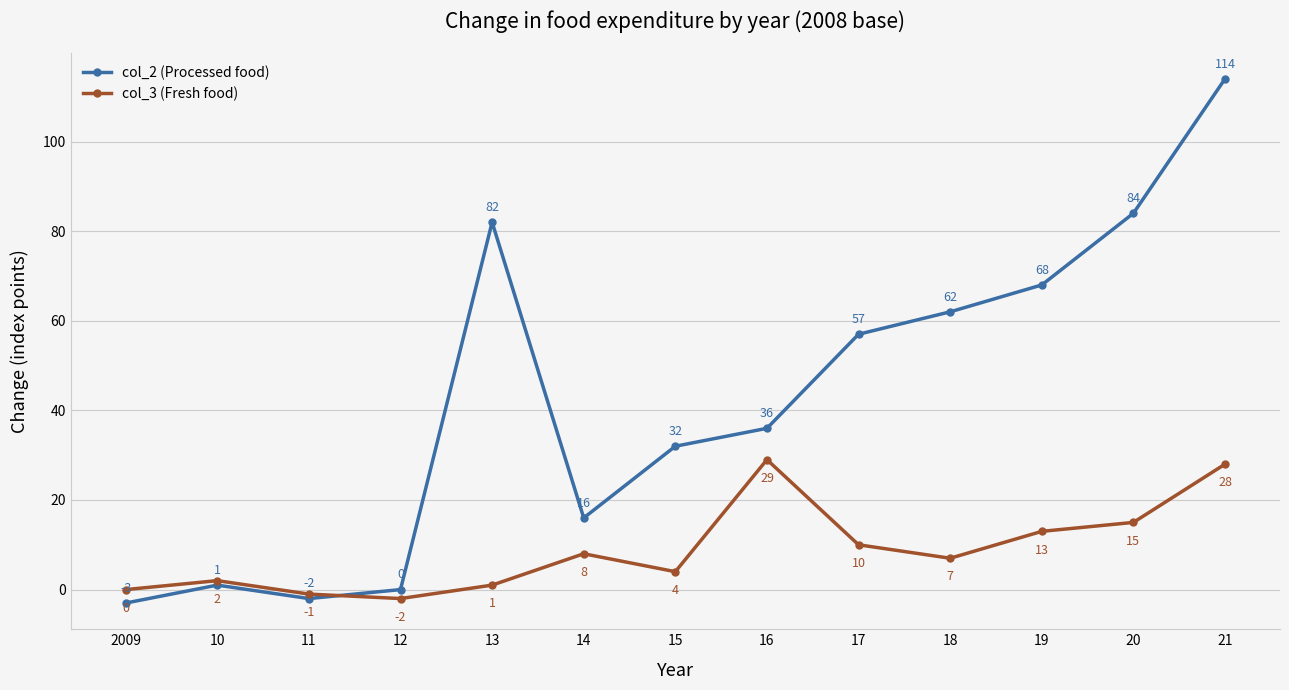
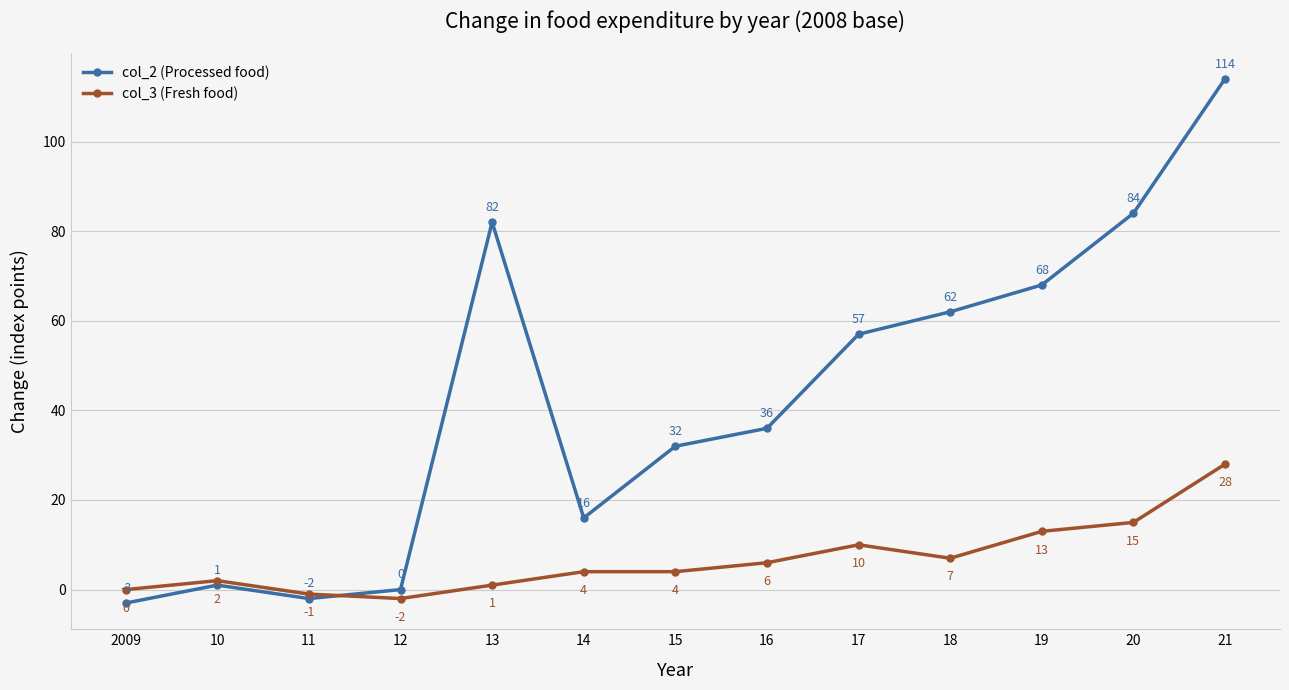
  {
    "col_2 (Processed food)": {
      "10": 1,
      "11": -2,
      "12": 0,
      "13": 82,
      "14": 16,
      "15": 32,
      "16": 36,
      "17": 57,
      "18": 62,
      "19": 68,
      "20": 84,
      "21": 114
    },
    "col_3 (Fresh food)": {
      "10": 2,
      "11": -1,
      "12": -2,
      "13": 1,
-     "14": 8,
+     "14": 4,
      "15": 4,
-     "16": 29,
+     "16": 6,
      "17": 10,
      "18": 7,
      "19": 13,
      "20": 15,
      "21": 28
    }
  }
